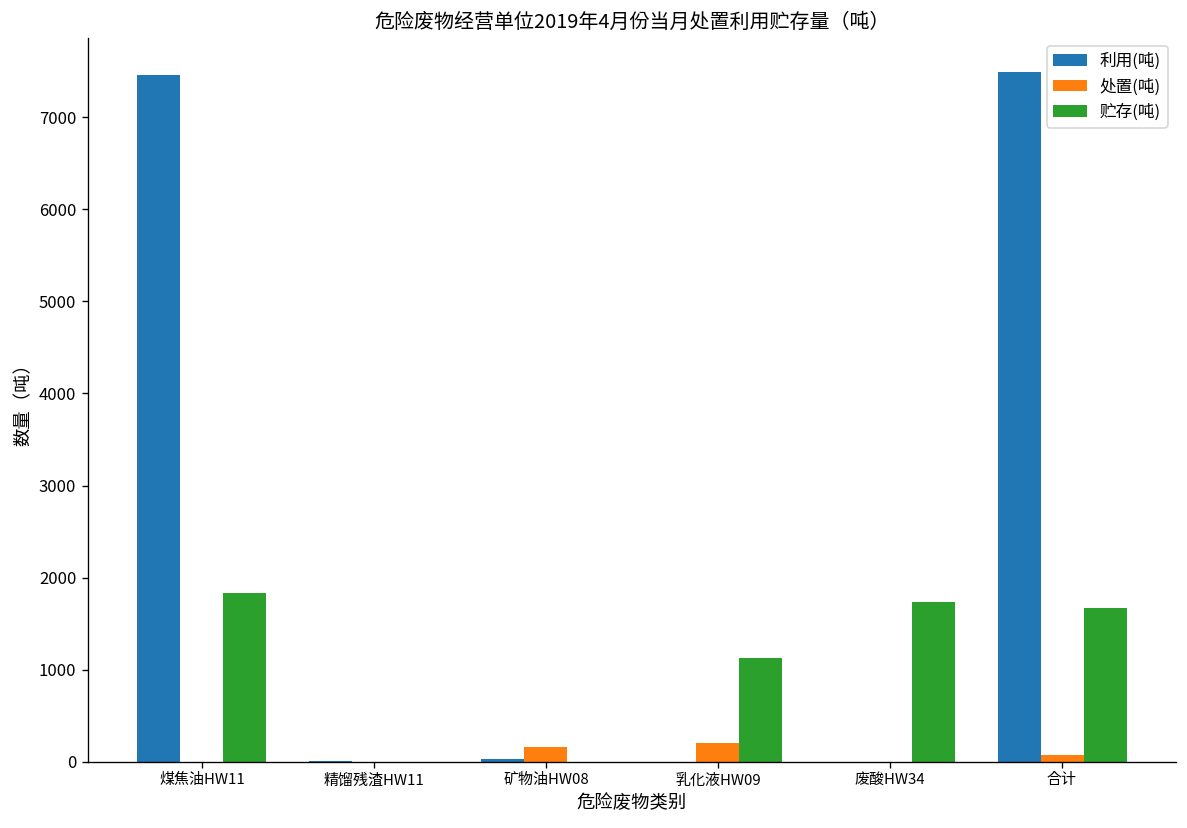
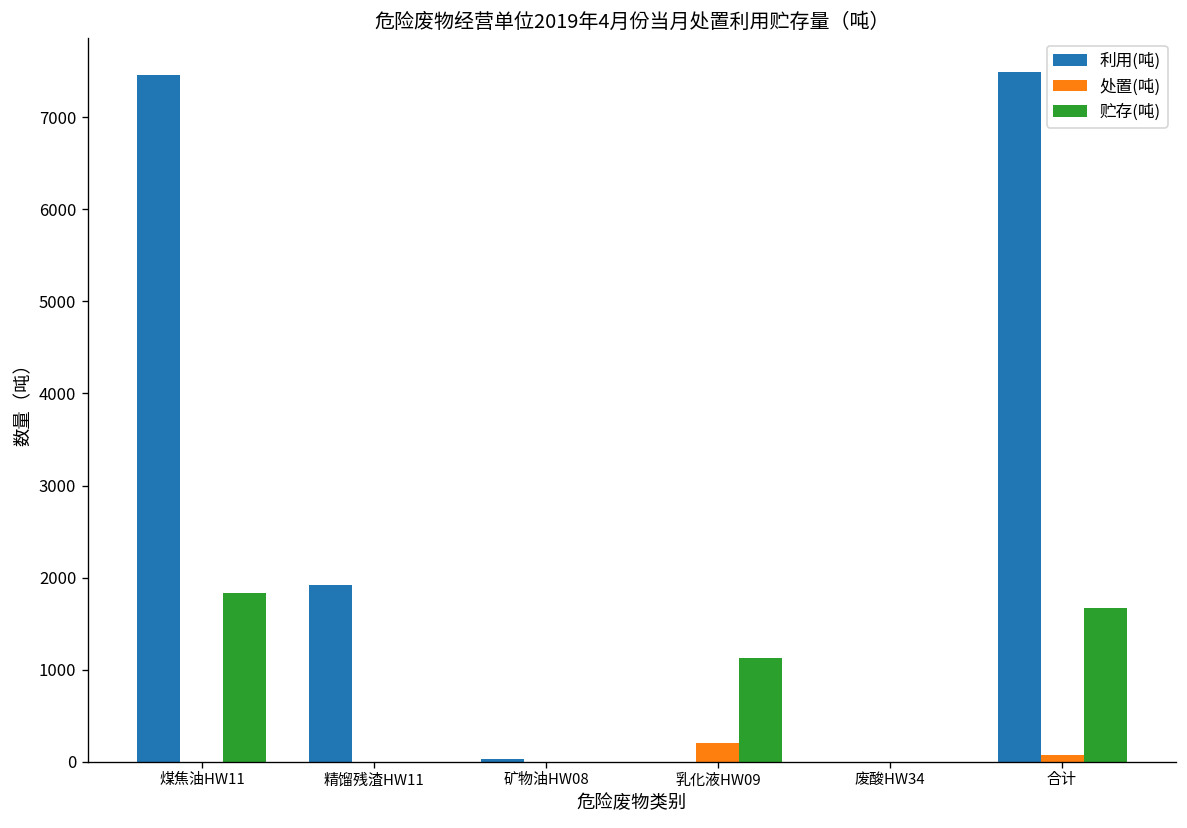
  {
    "利用(吨)": {
      "煤焦油HW11": 7500,
-     "精馏残渣HW11": 0,
+     "精馏残渣HW11": 1900,
      "乳化液HW09": 0,
      "废酸HW34": 0,
      "合计": 7500
    },
    "处置(吨)": {
      "煤焦油HW11": 0,
      "精馏残渣HW11": 0,
-     "矿物油HW08": 200,
+     "矿物油HW08": 0,
      "乳化液HW09": 200,
      "废酸HW34": 0,
      "合计": 100
    },
    "贮存(吨)": {
      "煤焦油HW11": 1800,
      "精馏残渣HW11": 0,
      "矿物油HW08": 0,
      "乳化液HW09": 1100,
-     "废酸HW34": 1700,
+     "废酸HW34": 0,
      "合计": 1700
    }
  }
